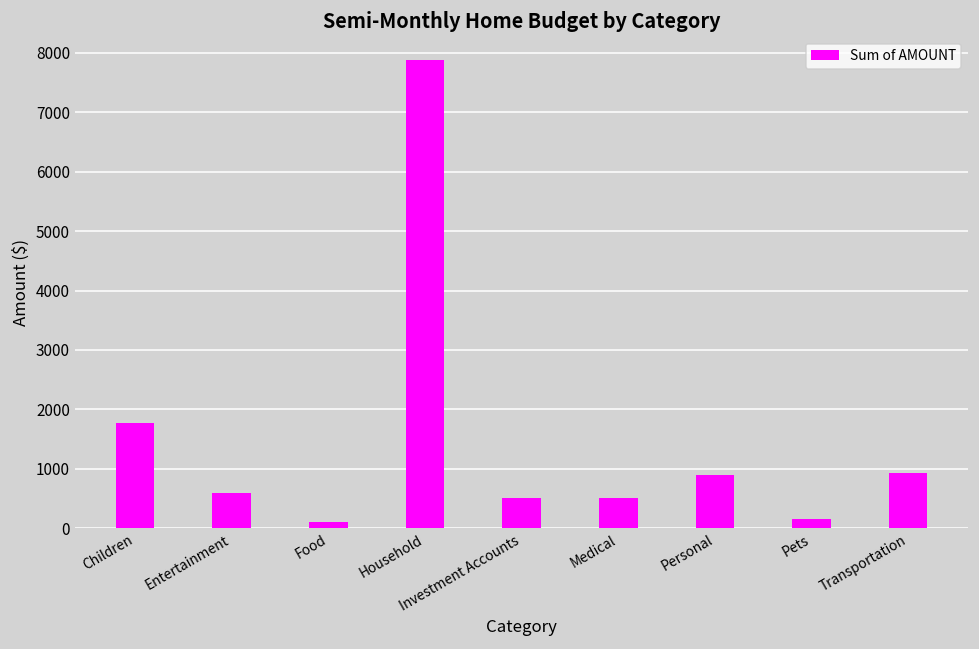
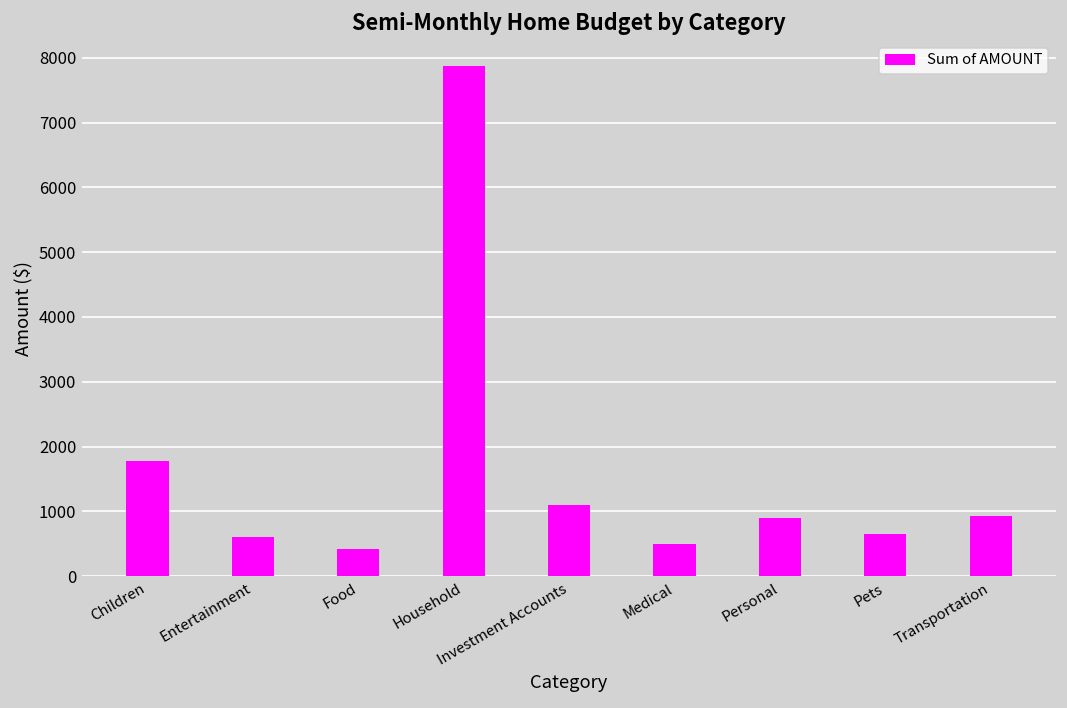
  {
    "Children": 1800,
    "Entertainment": 600,
-   "Food": 100,
+   "Food": 400,
    "Household": 7900,
-   "Investment Accounts": 500,
+   "Investment Accounts": 1100,
    "Medical": 500,
    "Personal": 900,
-   "Pets": 200,
+   "Pets": 700,
    "Transportation": 900
  }
